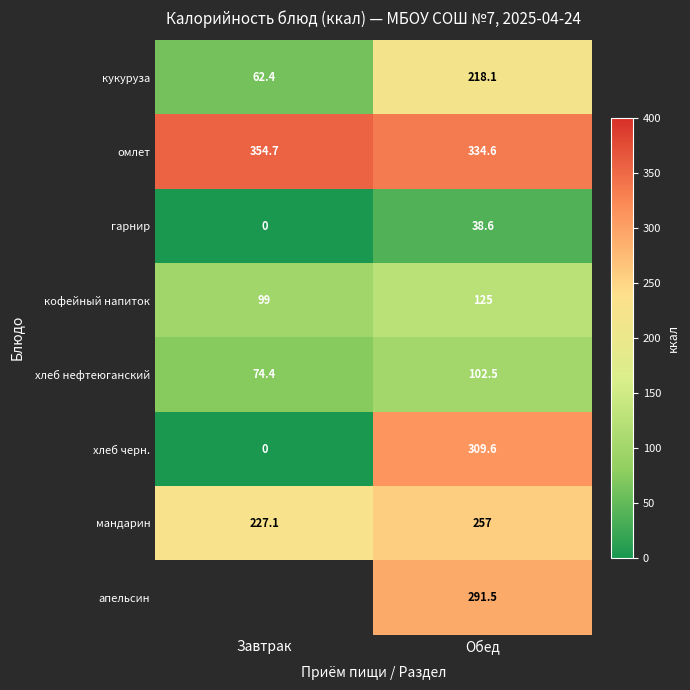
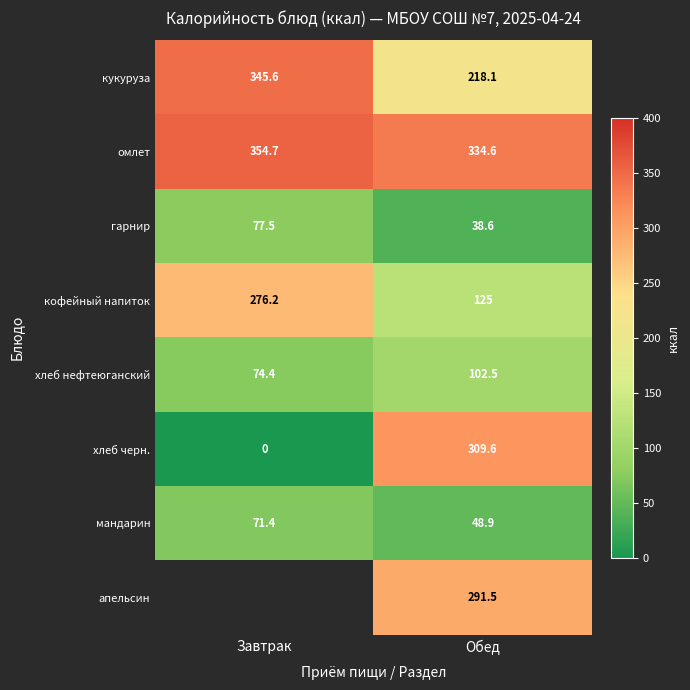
  {
    "кукуруза": {
-     "Завтрак": 62.4,
+     "Завтрак": 345.6,
      "Обед": 218.1
    },
    "омлет": {
      "Завтрак": 354.7,
      "Обед": 334.6
    },
    "гарнир": {
-     "Завтрак": 0,
+     "Завтрак": 77.5,
      "Обед": 38.6
    },
    "кофейный напиток": {
-     "Завтрак": 99,
+     "Завтрак": 276.2,
      "Обед": 125
    },
    "хлеб нефтеюганский": {
      "Завтрак": 74.4,
      "Обед": 102.5
    },
    "хлеб черн.": {
      "Завтрак": 0,
      "Обед": 309.6
    },
    "мандарин": {
-     "Завтрак": 227.1,
-     "Обед": 257
+     "Завтрак": 71.4,
+     "Обед": 48.9
    },
    "апельсин": {
      "Обед": 291.5
    }
  }
